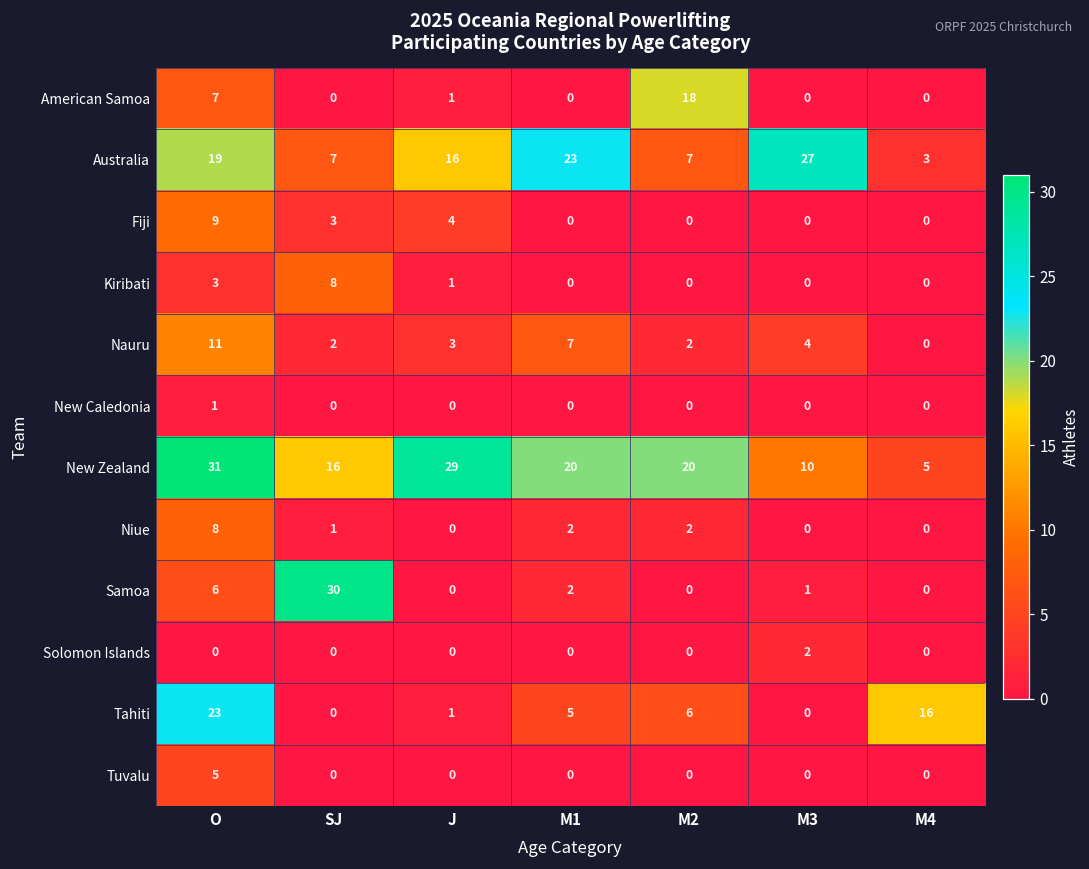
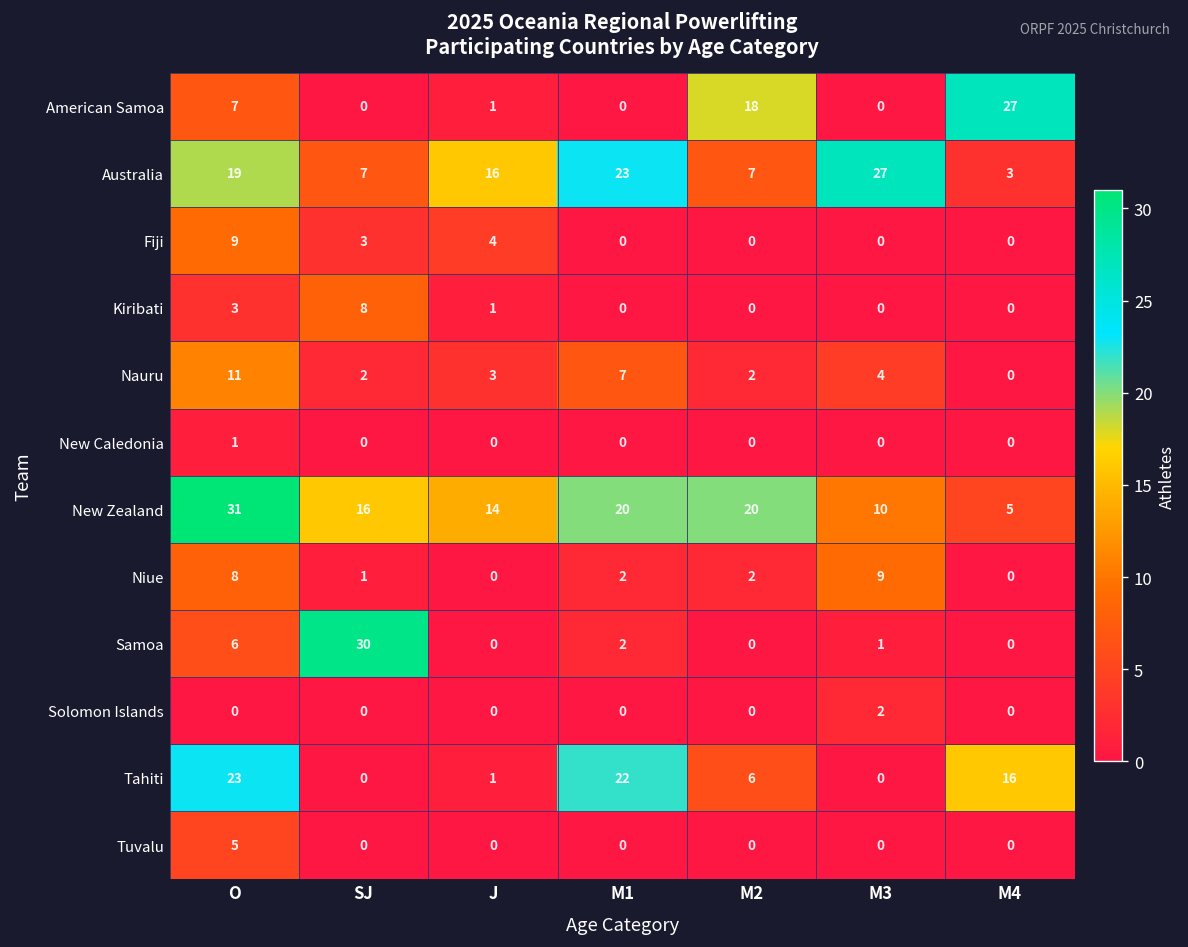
  {
    "American Samoa": {
      "O": 7,
      "SJ": 0,
      "J": 1,
      "M1": 0,
      "M2": 18,
      "M3": 0,
-     "M4": 0
+     "M4": 27
    },
    "Australia": {
      "O": 19,
      "SJ": 7,
      "J": 16,
      "M1": 23,
      "M2": 7,
      "M3": 27,
      "M4": 3
    },
    "Fiji": {
      "O": 9,
      "SJ": 3,
      "J": 4,
      "M1": 0,
      "M2": 0,
      "M3": 0,
      "M4": 0
    },
    "Kiribati": {
      "O": 3,
      "SJ": 8,
      "J": 1,
      "M1": 0,
      "M2": 0,
      "M3": 0,
      "M4": 0
    },
    "Nauru": {
      "O": 11,
      "SJ": 2,
      "J": 3,
      "M1": 7,
      "M2": 2,
      "M3": 4,
      "M4": 0
    },
    "New Caledonia": {
      "O": 1,
      "SJ": 0,
      "J": 0,
      "M1": 0,
      "M2": 0,
      "M3": 0,
      "M4": 0
    },
    "New Zealand": {
      "O": 31,
      "SJ": 16,
-     "J": 29,
+     "J": 14,
      "M1": 20,
      "M2": 20,
      "M3": 10,
      "M4": 5
    },
    "Niue": {
      "O": 8,
      "SJ": 1,
      "J": 0,
      "M1": 2,
      "M2": 2,
-     "M3": 0,
+     "M3": 9,
      "M4": 0
    },
    "Samoa": {
      "O": 6,
      "SJ": 30,
      "J": 0,
      "M1": 2,
      "M2": 0,
      "M3": 1,
      "M4": 0
    },
    "Solomon Islands": {
      "O": 0,
      "SJ": 0,
      "J": 0,
      "M1": 0,
      "M2": 0,
      "M3": 2,
      "M4": 0
    },
    "Tahiti": {
      "O": 23,
      "SJ": 0,
      "J": 1,
-     "M1": 5,
+     "M1": 22,
      "M2": 6,
      "M3": 0,
      "M4": 16
    },
    "Tuvalu": {
      "O": 5,
      "SJ": 0,
      "J": 0,
      "M1": 0,
      "M2": 0,
      "M3": 0,
      "M4": 0
    }
  }
